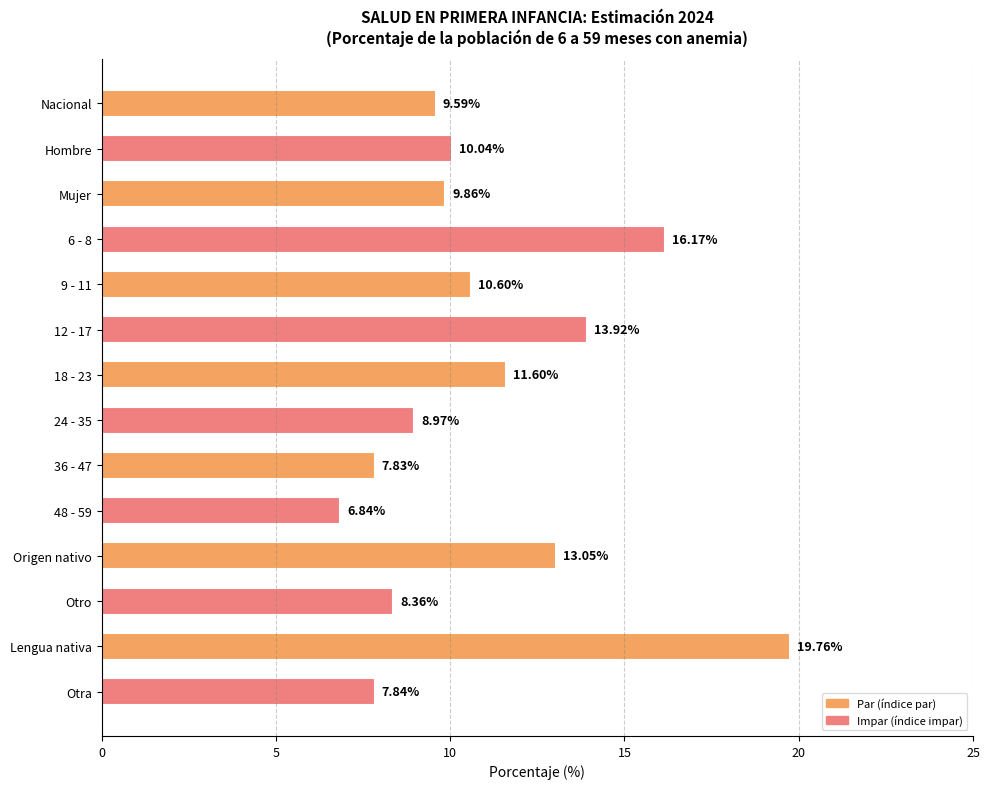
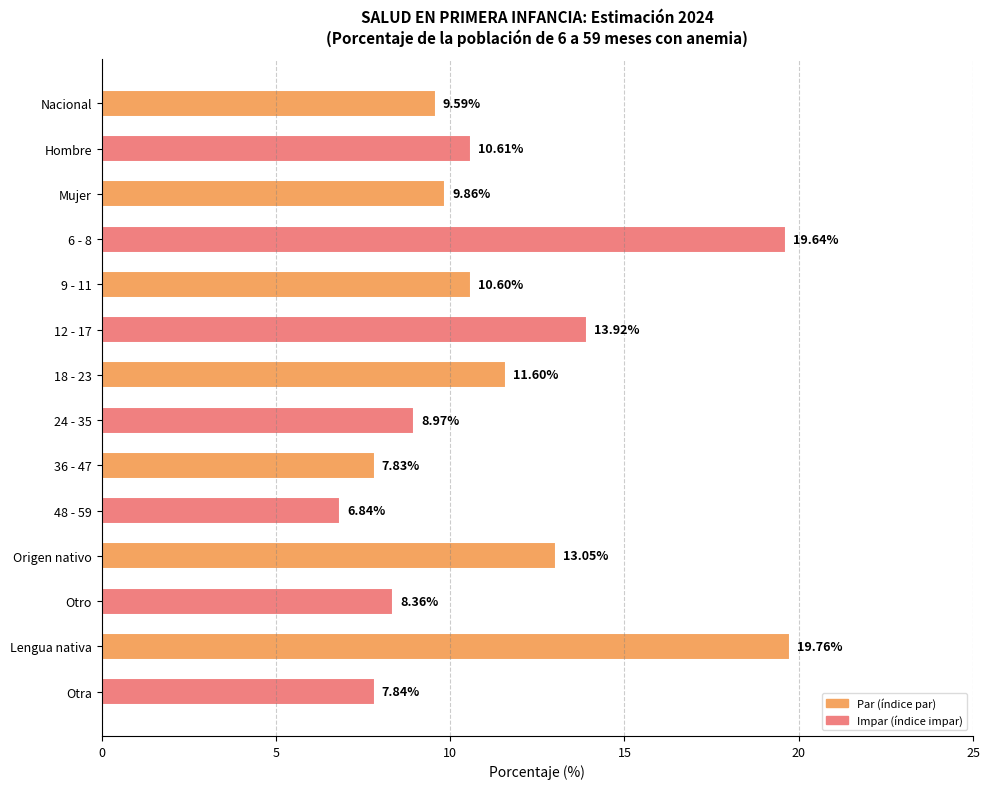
  {
    "Nacional": "9.59%",
-   "Hombre": "10.04%",
+   "Hombre": "10.61%",
    "Mujer": "9.86%",
-   "6 - 8": "16.17%",
+   "6 - 8": "19.64%",
    "9 - 11": "10.60%",
    "12 - 17": "13.92%",
    "18 - 23": "11.60%",
    "24 - 35": "8.97%",
    "36 - 47": "7.83%",
    "48 - 59": "6.84%",
    "Origen nativo": "13.05%",
    "Otro": "8.36%",
    "Lengua nativa": "19.76%",
    "Otra": "7.84%"
  }
